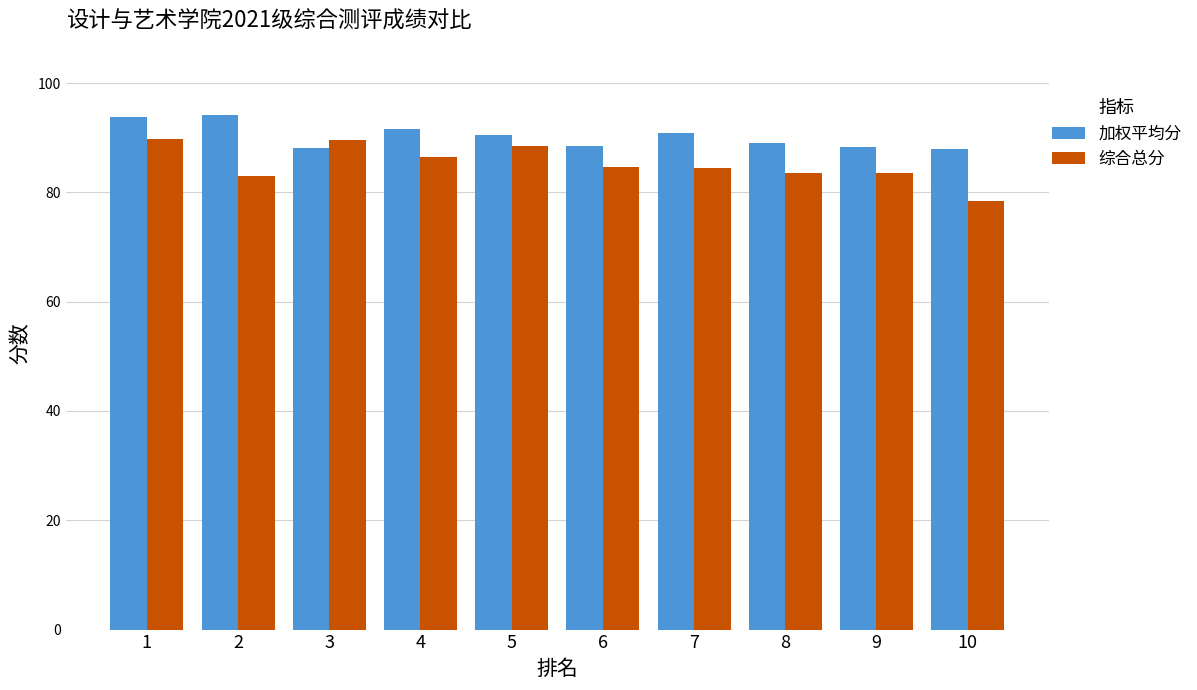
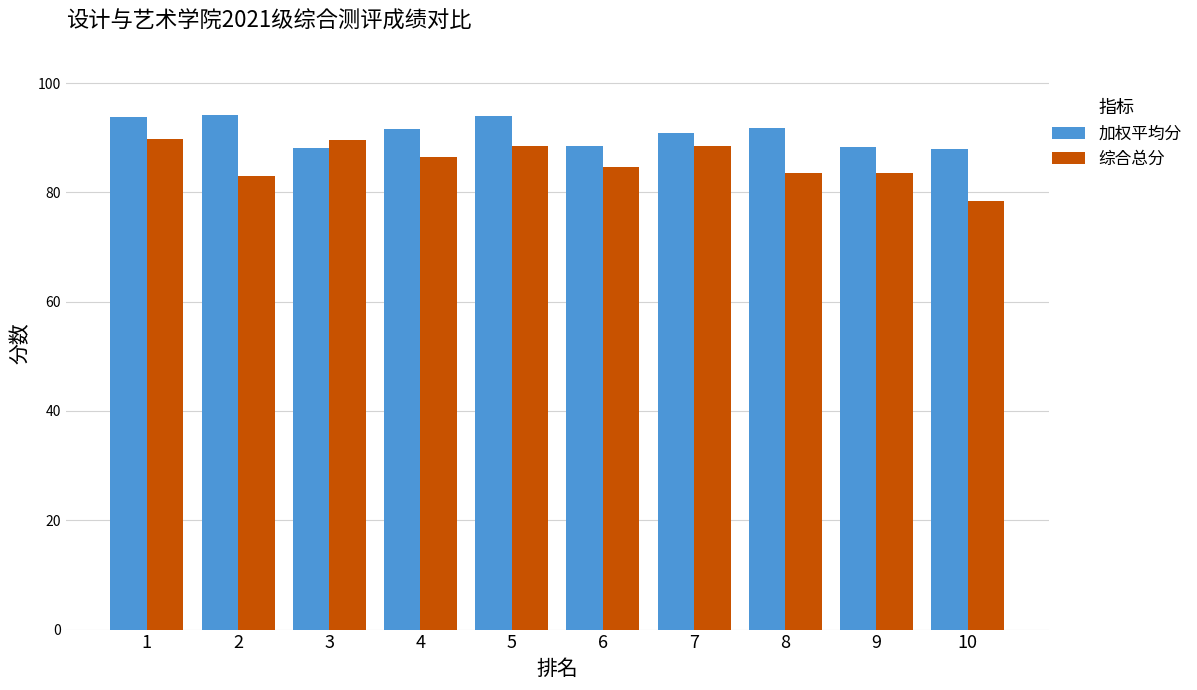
  {
    "加权平均分": {
      "1": 94,
      "2": 94,
      "3": 88,
      "4": 92,
-     "5": 91,
+     "5": 94,
      "6": 88,
      "7": 91,
-     "8": 89,
+     "8": 92,
      "9": 88,
      "10": 88
    },
    "综合总分": {
      "1": 90,
      "2": 83,
      "3": 90,
      "4": 86,
      "5": 89,
      "6": 85,
-     "7": 84,
+     "7": 89,
      "8": 84,
      "9": 84,
      "10": 78
    }
  }
